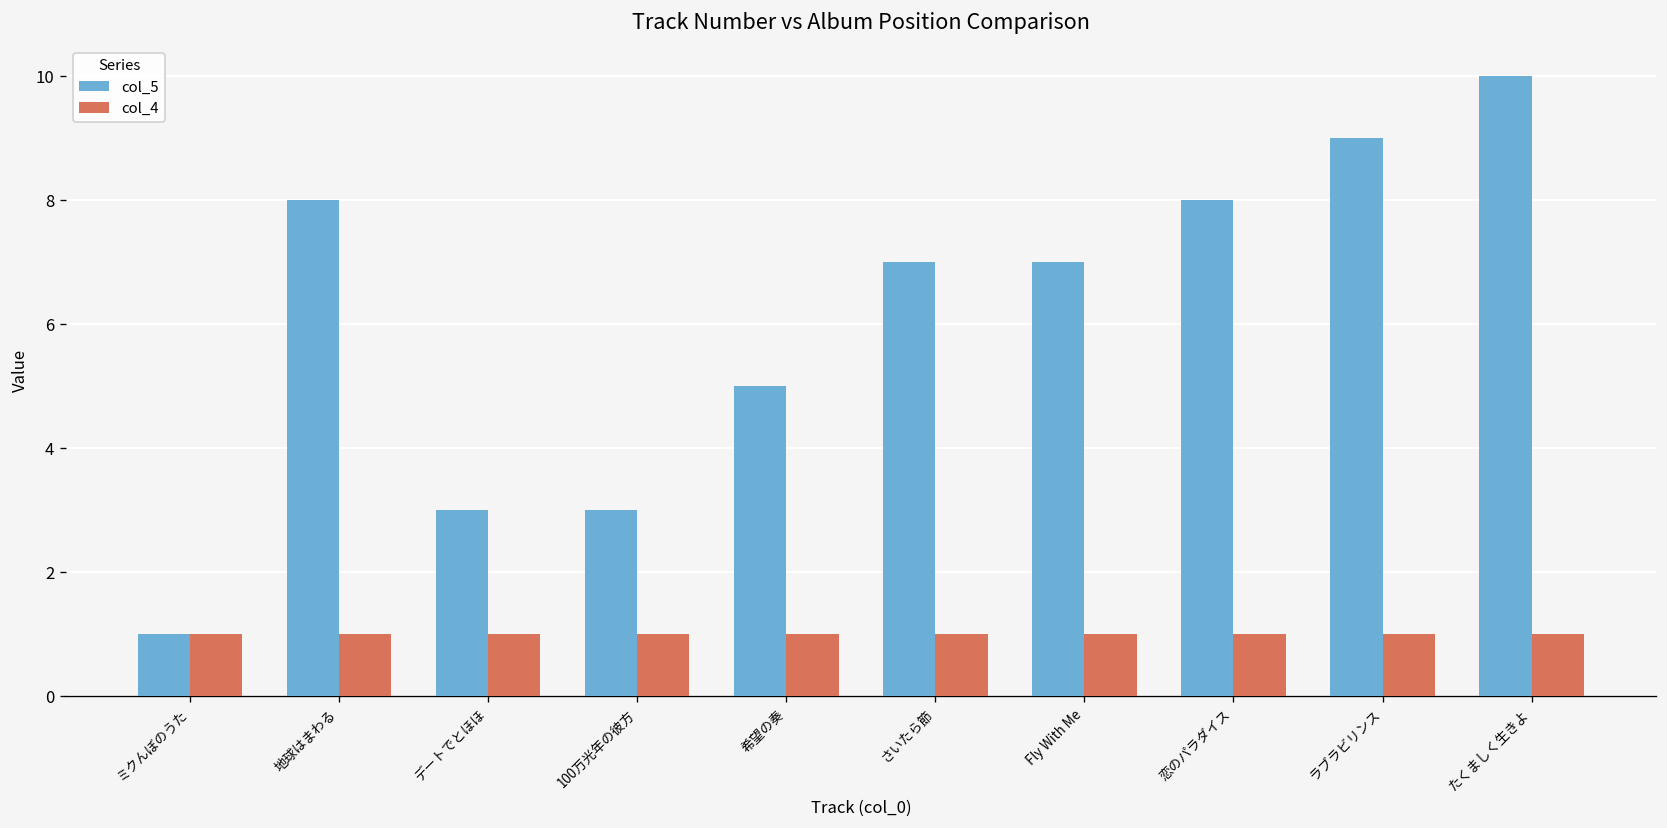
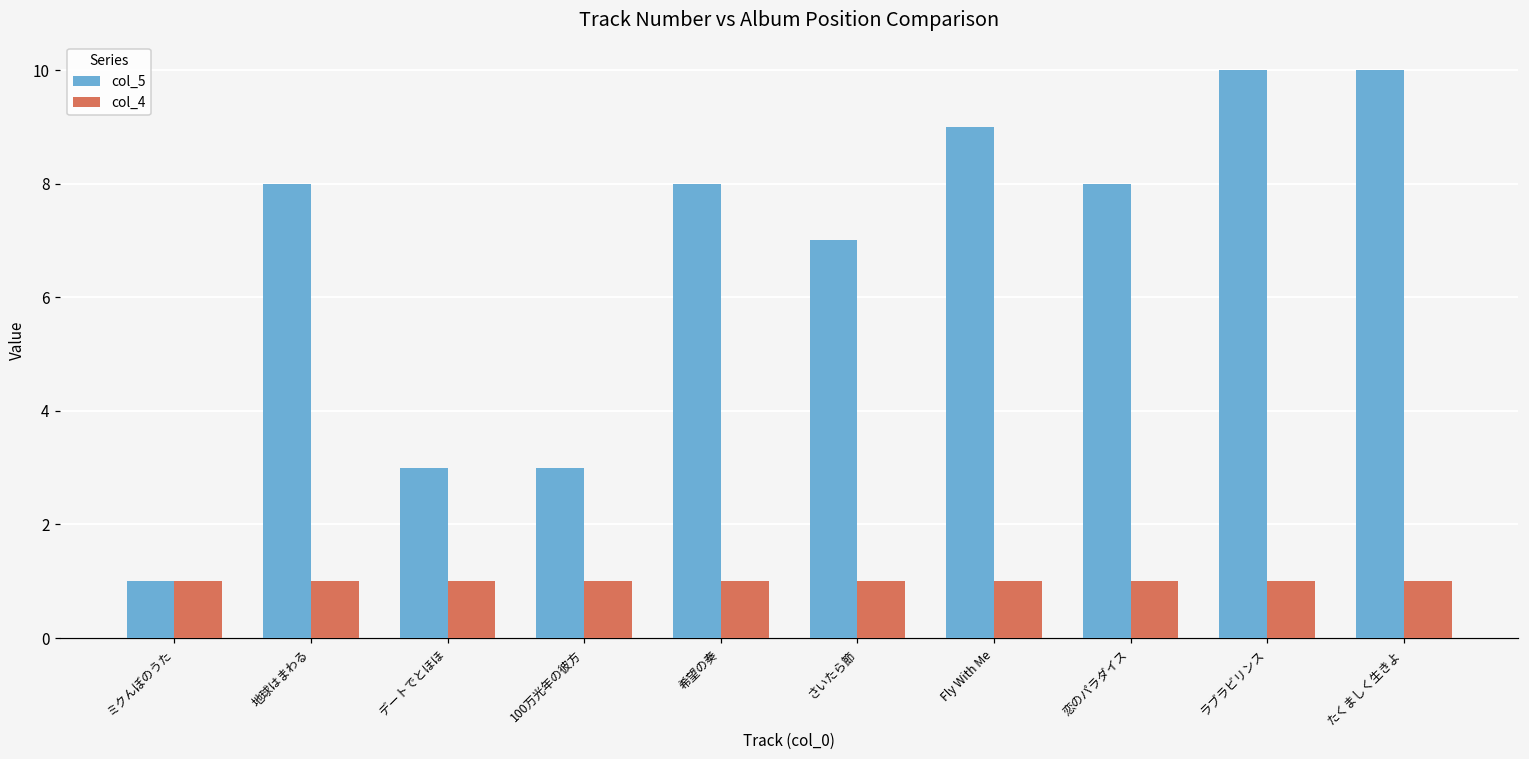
  {
    "col_5": {
      "ミクんぼのうた": 1,
      "地球はまわる": 8,
      "デートでとほほ": 3,
      "100万光年の彼方": 3,
-     "希望の奏": 5,
+     "希望の奏": 8,
      "さいたら節": 7,
-     "Fly With Me": 7,
+     "Fly With Me": 9,
      "恋のパラダイス": 8,
-     "ラブラビリンス": 9,
+     "ラブラビリンス": 10,
      "たくましく生きよ": 10
    },
    "col_4": {
      "ミクんぼのうた": 1,
      "地球はまわる": 1,
      "デートでとほほ": 1,
      "100万光年の彼方": 1,
      "希望の奏": 1,
      "さいたら節": 1,
      "Fly With Me": 1,
      "恋のパラダイス": 1,
      "ラブラビリンス": 1,
      "たくましく生きよ": 1
    }
  }
